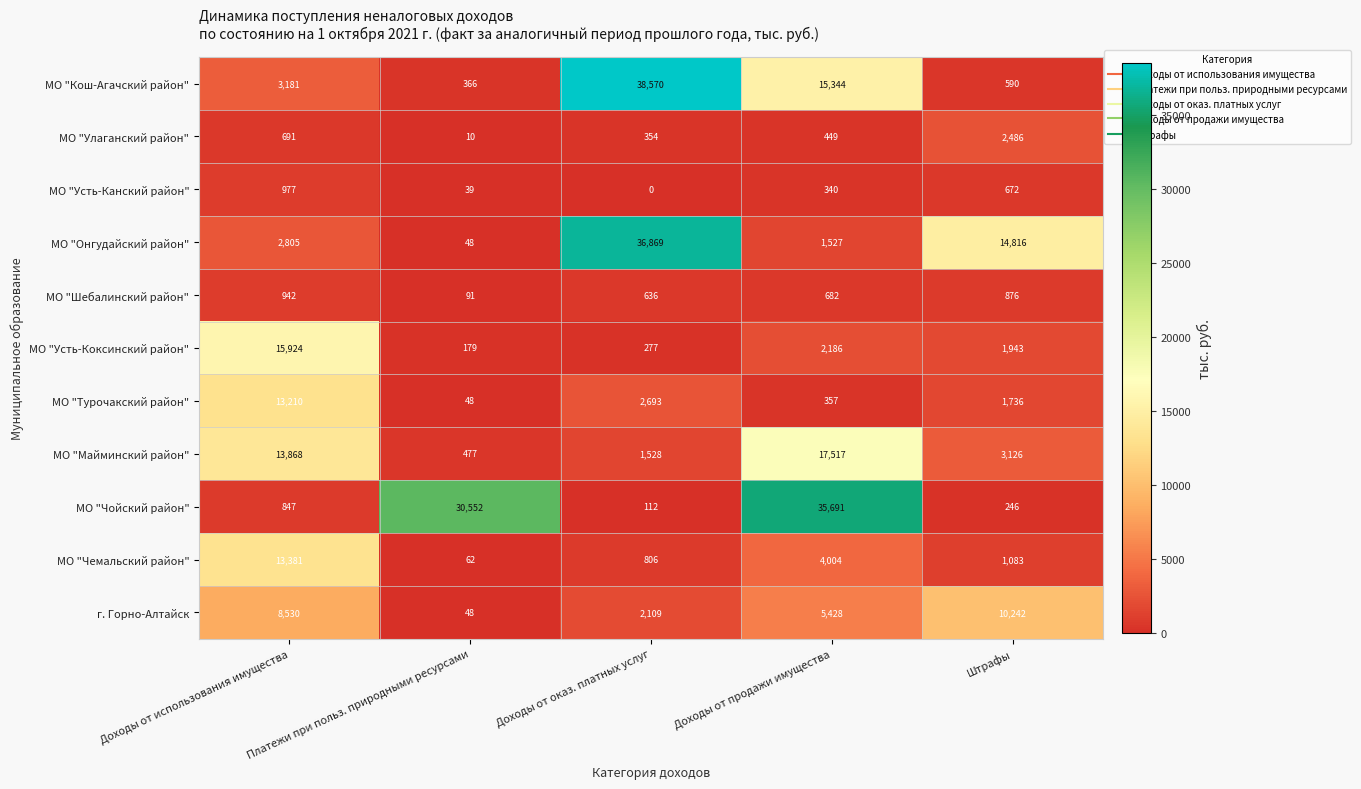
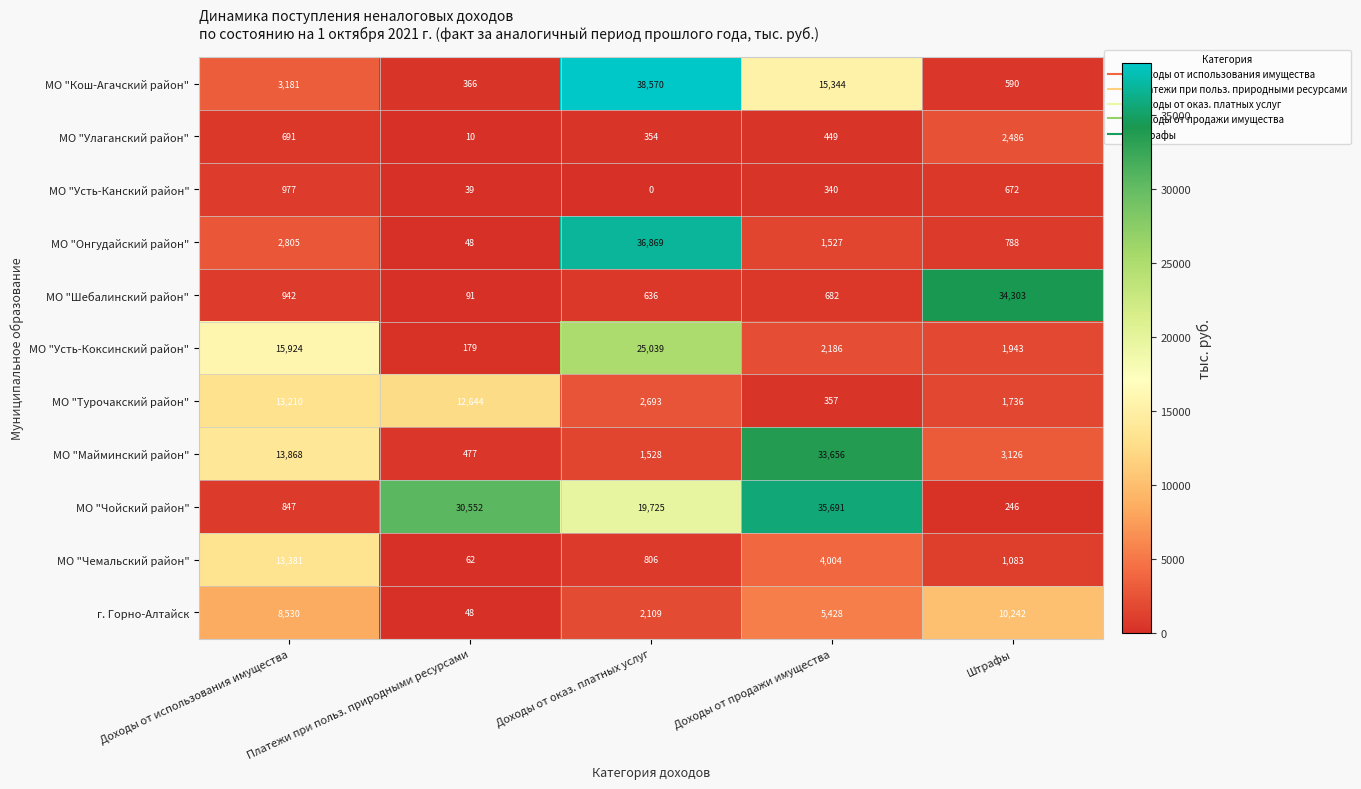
  {
    "МО \"Кош-Агачский район\"": {
      "Доходы от использования имущества": "3,181",
      "Платежи при польз. природными ресурсами": "366",
      "Доходы от оказ. платных услуг": "38,570",
      "Доходы от продажи имущества": "15,344",
      "Штрафы": "590"
    },
    "МО \"Улаганский район\"": {
      "Доходы от использования имущества": "691",
      "Платежи при польз. природными ресурсами": "10",
      "Доходы от оказ. платных услуг": "354",
      "Доходы от продажи имущества": "449",
      "Штрафы": "2,486"
    },
    "МО \"Усть-Канский район\"": {
      "Доходы от использования имущества": "977",
      "Платежи при польз. природными ресурсами": "39",
      "Доходы от оказ. платных услуг": "0",
      "Доходы от продажи имущества": "340",
      "Штрафы": "672"
    },
    "МО \"Онгудайский район\"": {
      "Доходы от использования имущества": "2,805",
      "Платежи при польз. природными ресурсами": "48",
      "Доходы от оказ. платных услуг": "36,869",
      "Доходы от продажи имущества": "1,527",
-     "Штрафы": "14,816"
+     "Штрафы": "788"
    },
    "МО \"Шебалинский район\"": {
      "Доходы от использования имущества": "942",
      "Платежи при польз. природными ресурсами": "91",
      "Доходы от оказ. платных услуг": "636",
      "Доходы от продажи имущества": "682",
-     "Штрафы": "876"
+     "Штрафы": "34,303"
    },
    "МО \"Усть-Коксинский район\"": {
      "Доходы от использования имущества": "15,924",
      "Платежи при польз. природными ресурсами": "179",
-     "Доходы от оказ. платных услуг": "277",
+     "Доходы от оказ. платных услуг": "25,039",
      "Доходы от продажи имущества": "2,186",
      "Штрафы": "1,943"
    },
    "МО \"Турочакский район\"": {
      "Доходы от использования имущества": "13,210",
-     "Платежи при польз. природными ресурсами": "48",
+     "Платежи при польз. природными ресурсами": "12,644",
      "Доходы от оказ. платных услуг": "2,693",
      "Доходы от продажи имущества": "357",
      "Штрафы": "1,736"
    },
    "МО \"Майминский район\"": {
      "Доходы от использования имущества": "13,868",
      "Платежи при польз. природными ресурсами": "477",
      "Доходы от оказ. платных услуг": "1,528",
-     "Доходы от продажи имущества": "17,517",
+     "Доходы от продажи имущества": "33,656",
      "Штрафы": "3,126"
    },
    "МО \"Чойский район\"": {
      "Доходы от использования имущества": "847",
      "Платежи при польз. природными ресурсами": "30,552",
-     "Доходы от оказ. платных услуг": "112",
+     "Доходы от оказ. платных услуг": "19,725",
      "Доходы от продажи имущества": "35,691",
      "Штрафы": "246"
    },
    "МО \"Чемальский район\"": {
      "Доходы от использования имущества": "13,381",
      "Платежи при польз. природными ресурсами": "62",
      "Доходы от оказ. платных услуг": "806",
      "Доходы от продажи имущества": "4,004",
      "Штрафы": "1,083"
    },
    "г. Горно-Алтайск": {
      "Доходы от использования имущества": "8,530",
      "Платежи при польз. природными ресурсами": "48",
      "Доходы от оказ. платных услуг": "2,109",
      "Доходы от продажи имущества": "5,428",
      "Штрафы": "10,242"
    }
  }
